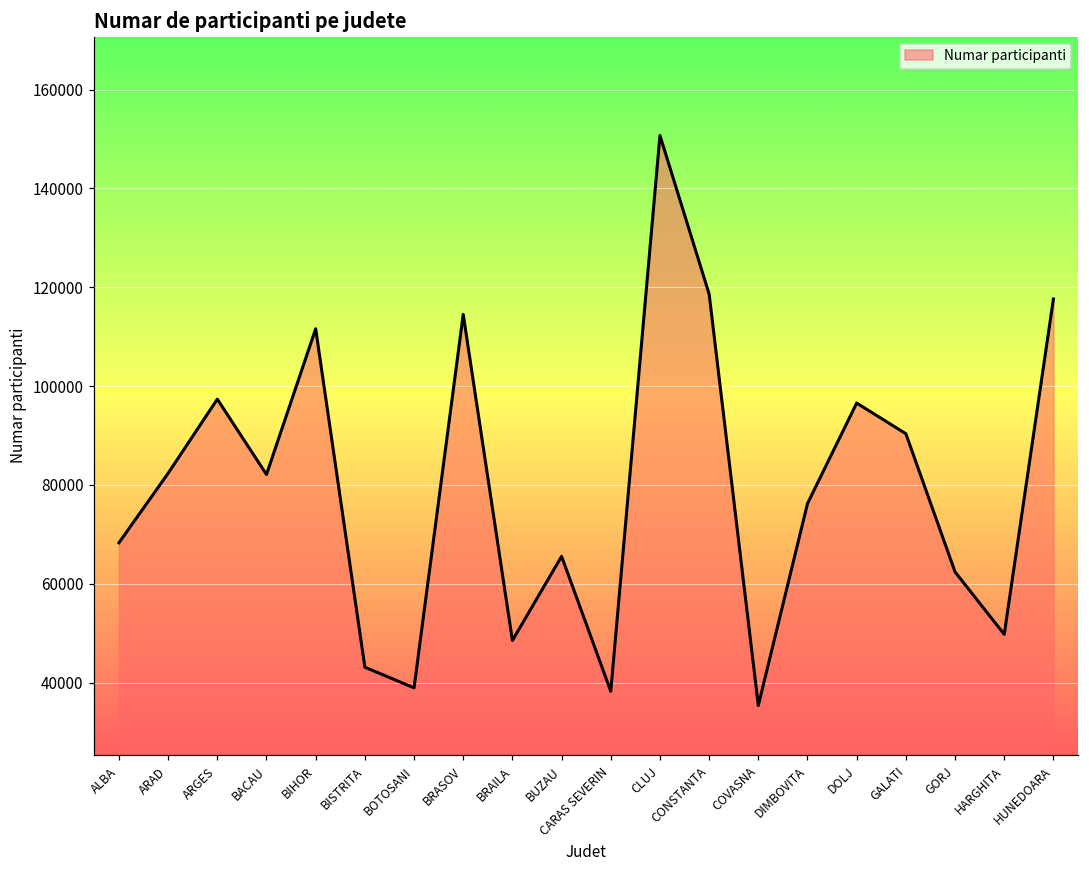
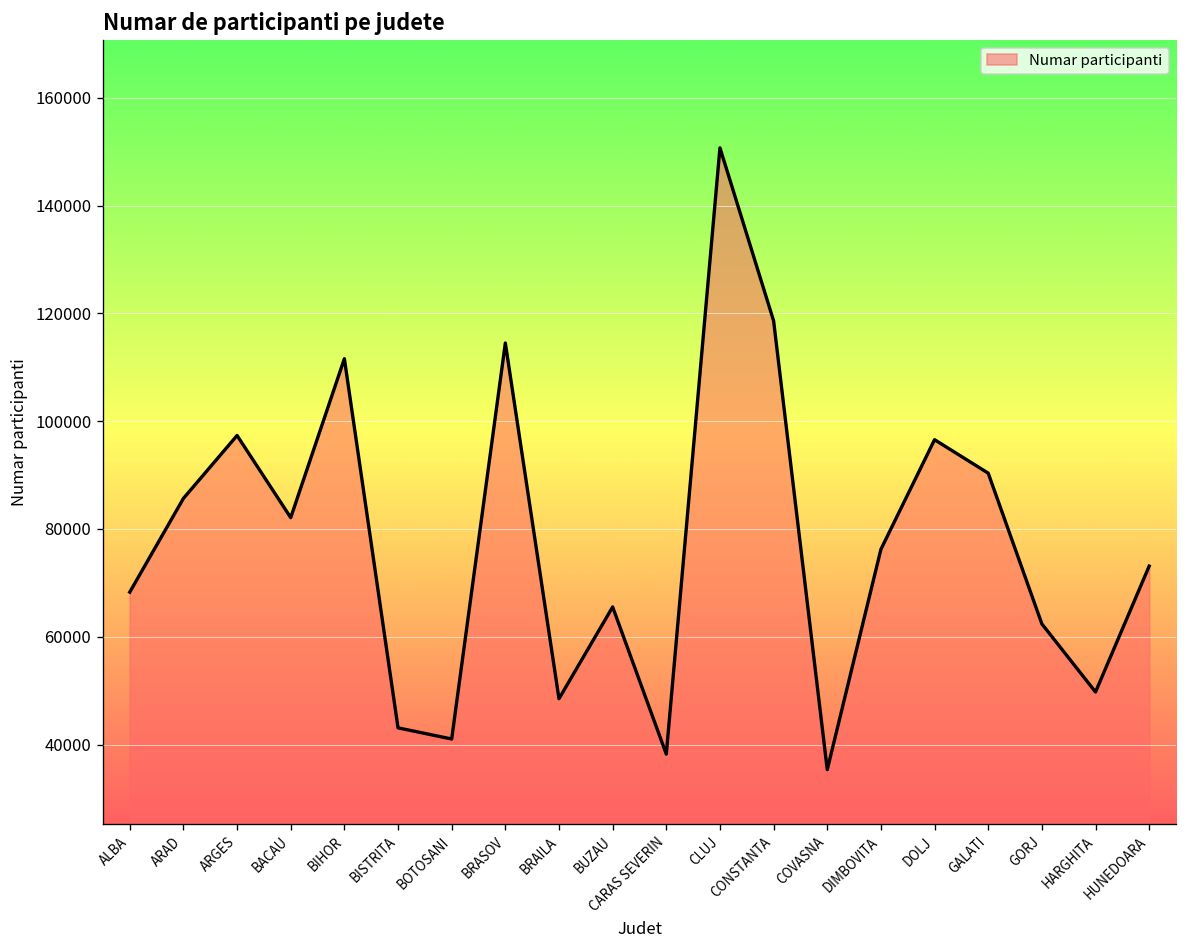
  {
    "ALBA": 68000,
-   "ARAD": 82000,
+   "ARAD": 86000,
    "ARGES": 97000,
    "BACAU": 82000,
    "BIHOR": 112000,
    "BISTRITA": 43000,
-   "BOTOSANI": 39000,
+   "BOTOSANI": 41000,
    "BRASOV": 115000,
    "BRAILA": 49000,
    "BUZAU": 66000,
    "CARAS SEVERIN": 38000,
    "CLUJ": 151000,
    "CONSTANTA": 119000,
    "COVASNA": 35000,
    "DIMBOVITA": 76000,
    "DOLJ": 97000,
    "GALATI": 90000,
    "GORJ": 62000,
    "HARGHITA": 50000,
-   "HUNEDOARA": 118000
+   "HUNEDOARA": 73000
  }
